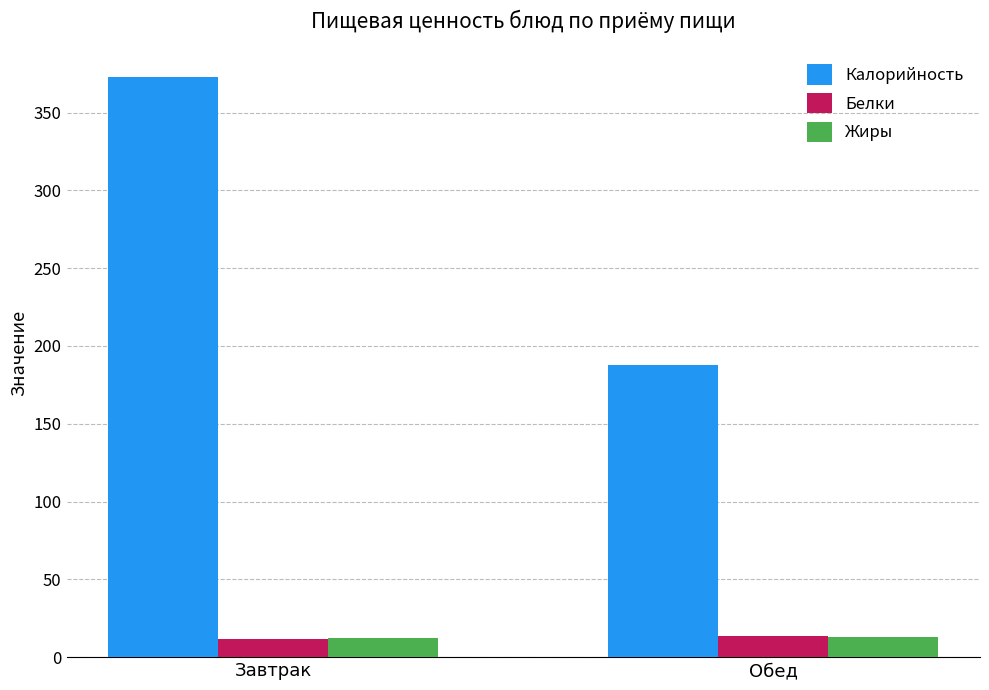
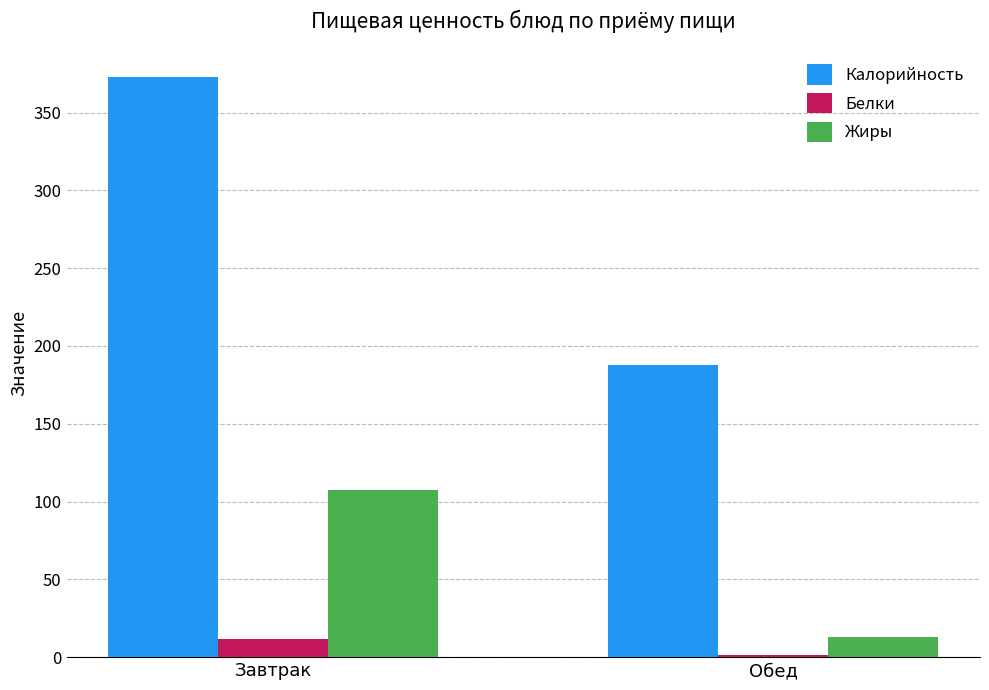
  {
    "Калорийность": {
      "Завтрак": 373,
      "Обед": 188
    },
    "Белки": {
      "Завтрак": 12,
-     "Обед": 14
+     "Обед": 2
    },
    "Жиры": {
-     "Завтрак": 12,
+     "Завтрак": 107,
      "Обед": 13
    }
  }
